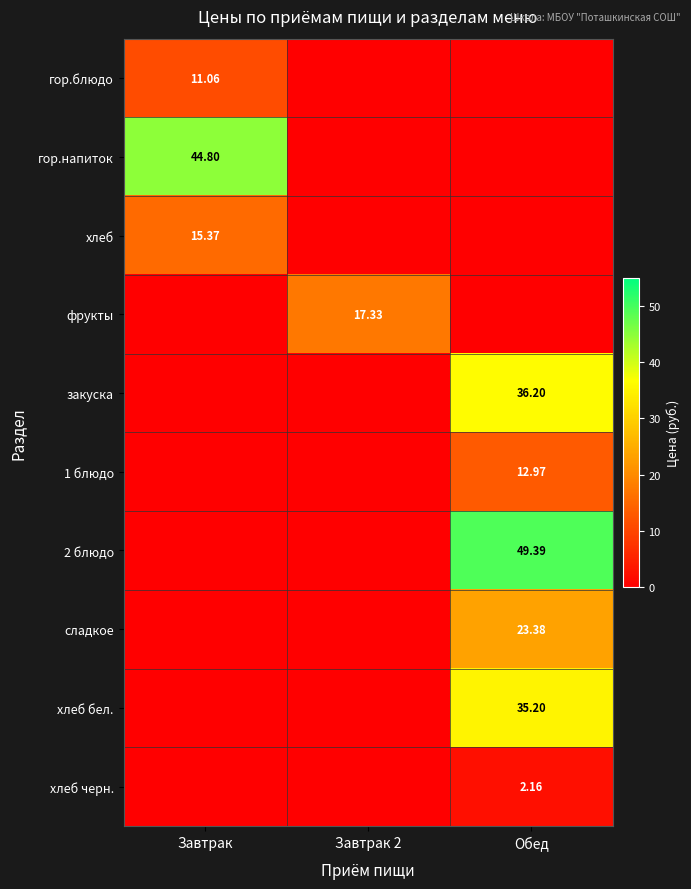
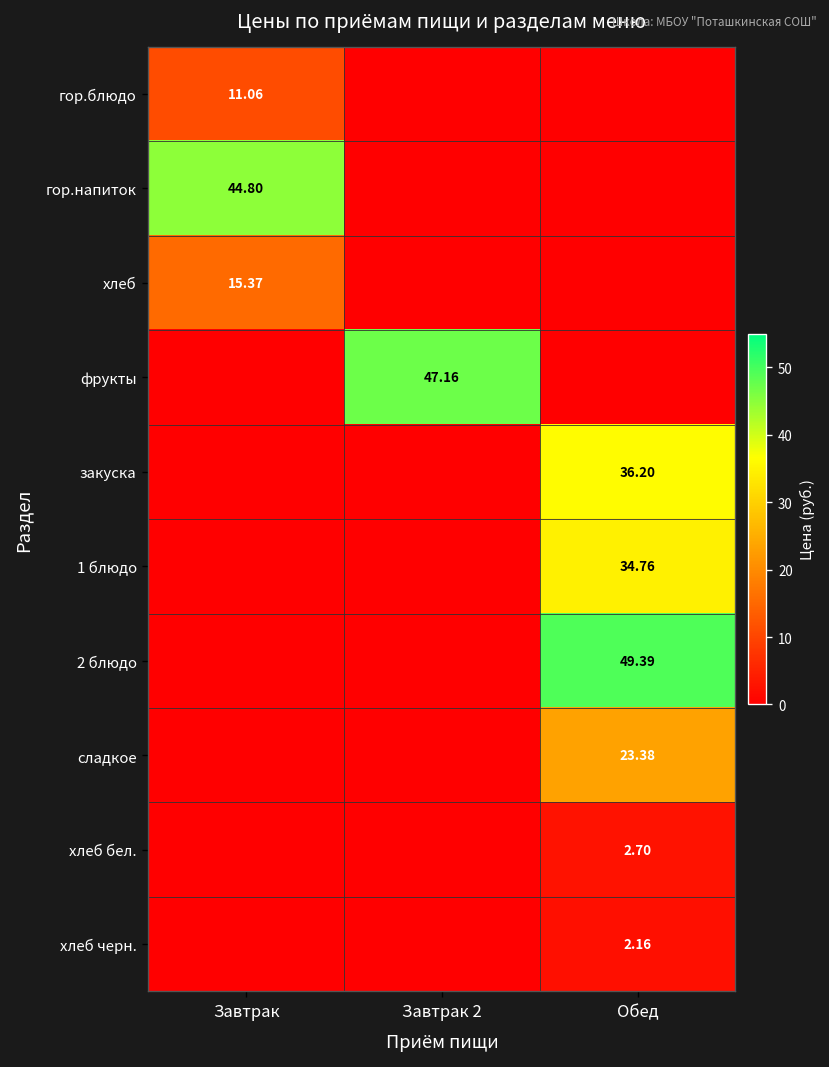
  {
    "гор.блюдо": {
      "Завтрак": 11.06
    },
    "гор.напиток": {
      "Завтрак": 44.80
    },
    "хлеб": {
      "Завтрак": 15.37
    },
    "фрукты": {
-     "Завтрак 2": 17.33
+     "Завтрак 2": 47.16
    },
    "закуска": {
      "Обед": 36.20
    },
    "1 блюдо": {
-     "Обед": 12.97
+     "Обед": 34.76
    },
    "2 блюдо": {
      "Обед": 49.39
    },
    "сладкое": {
      "Обед": 23.38
    },
    "хлеб бел.": {
-     "Обед": 35.20
+     "Обед": 2.70
    },
    "хлеб черн.": {
      "Обед": 2.16
    }
  }
